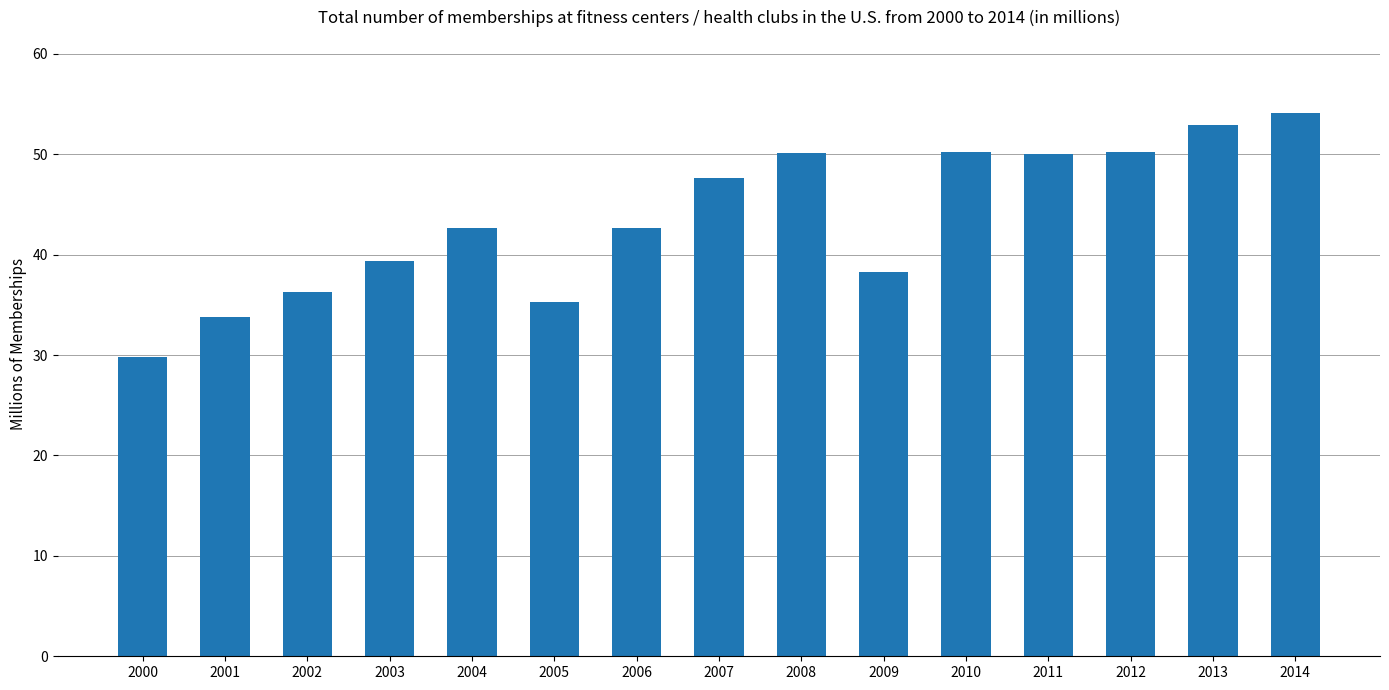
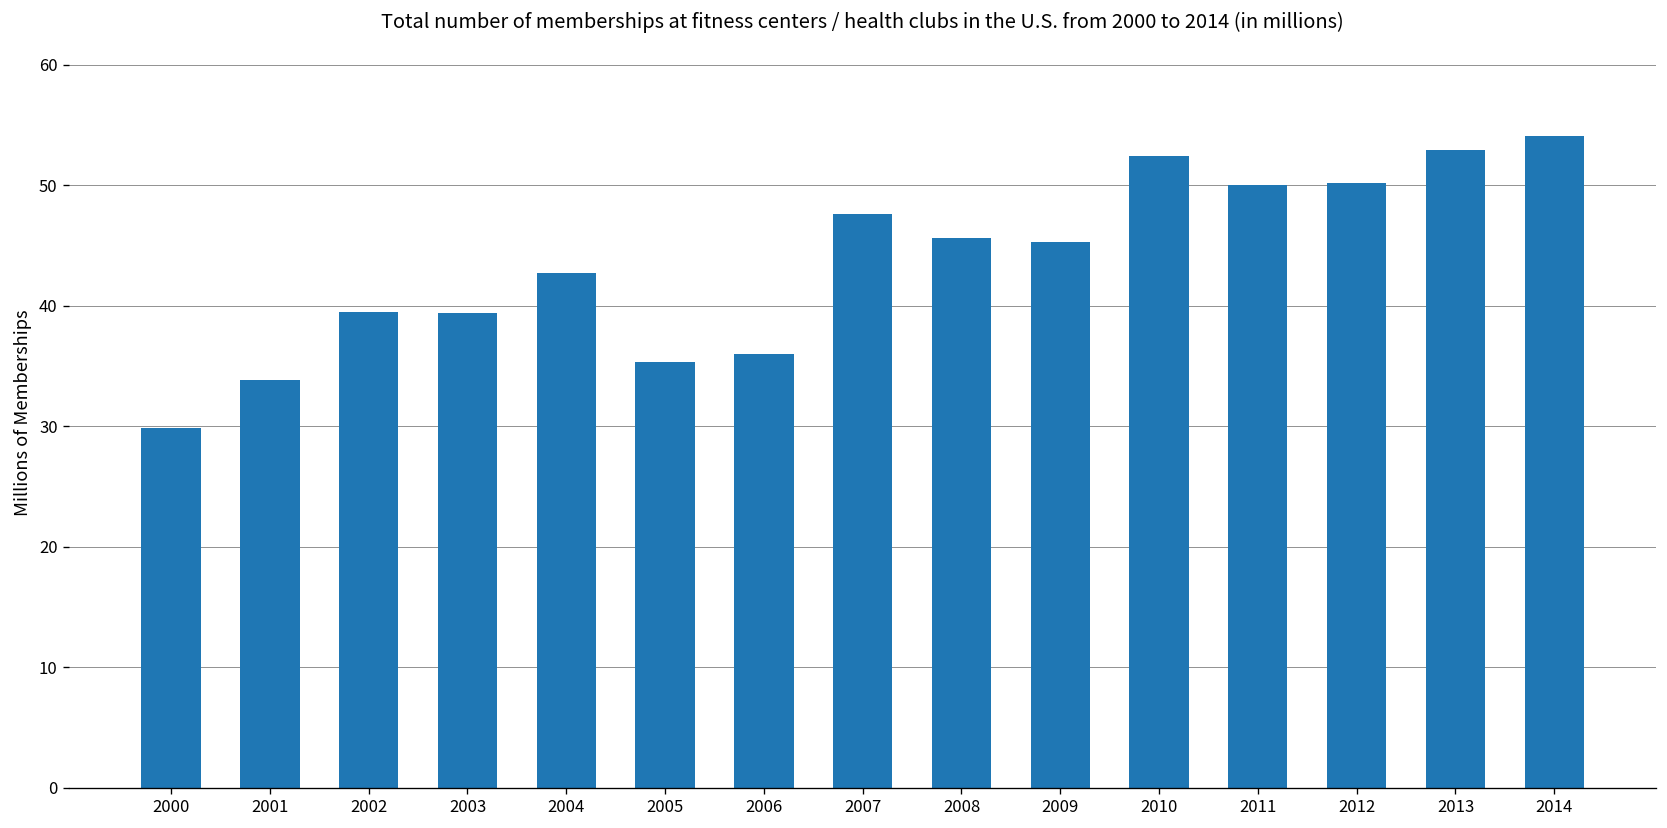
  {
    "2000": 29.8,
    "2001": 33.8,
-   "2002": 36.3,
+   "2002": 39.5,
    "2003": 39.4,
    "2004": 42.7,
    "2005": 35.3,
-   "2006": 42.7,
+   "2006": 36.0,
    "2007": 47.6,
-   "2008": 50.1,
-   "2009": 38.3,
-   "2010": 50.2,
+   "2008": 45.6,
+   "2009": 45.3,
+   "2010": 52.4,
    "2011": 50.0,
    "2012": 50.2,
    "2013": 52.9,
    "2014": 54.1
  }
